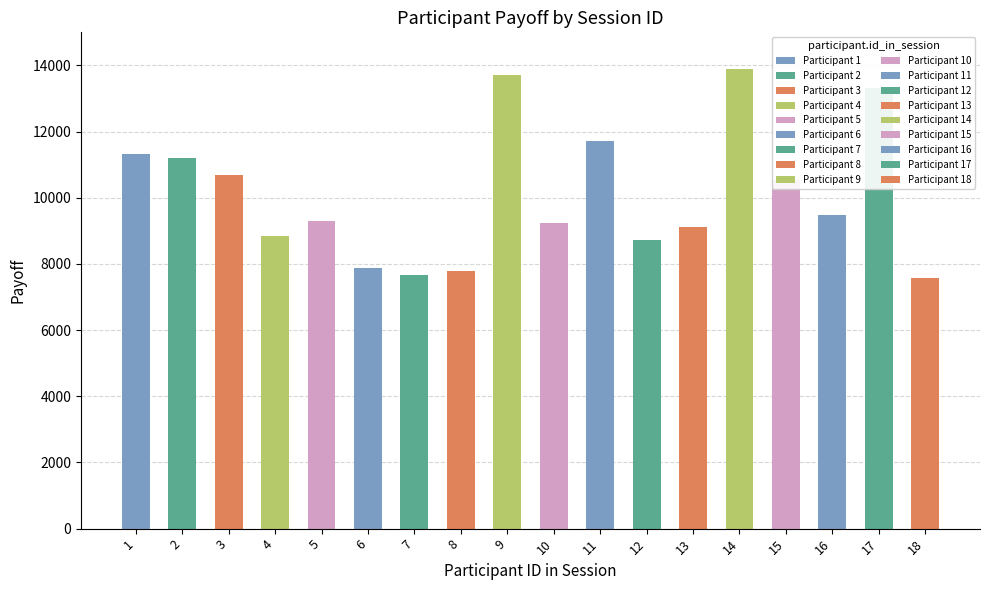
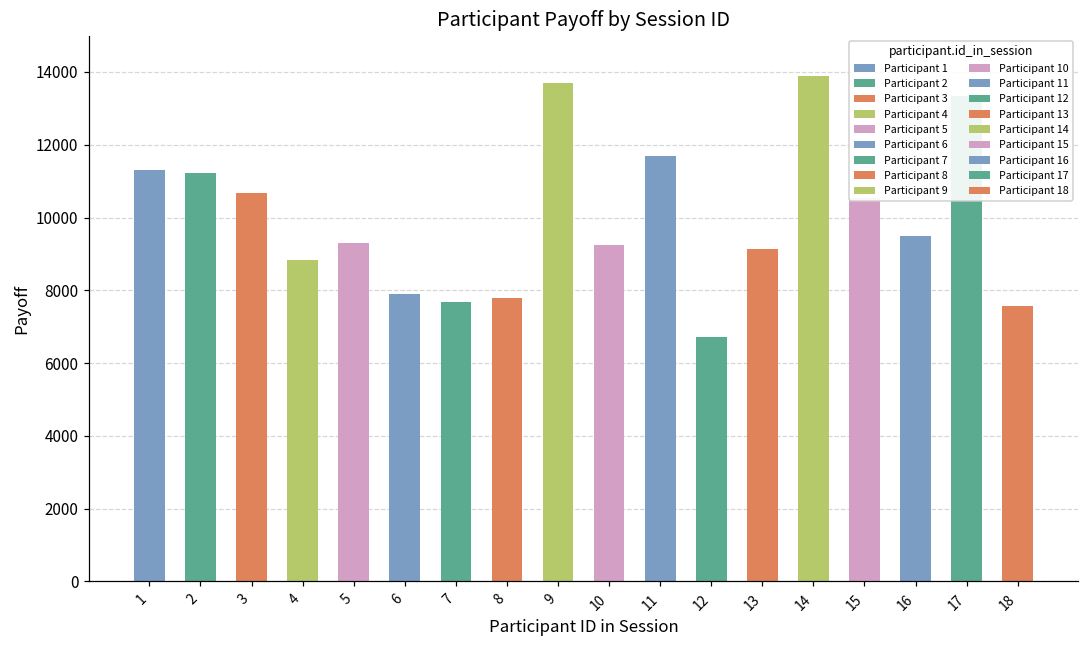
  {
    "1": 11300,
    "2": 11200,
    "3": 10700,
    "4": 8800,
    "5": 9300,
    "6": 7900,
    "7": 7700,
    "8": 7800,
    "9": 13700,
    "10": 9200,
    "11": 11700,
-   "12": 8700,
+   "12": 6700,
    "13": 9100,
    "14": 13900,
    "16": 9500,
    "18": 7600
  }
